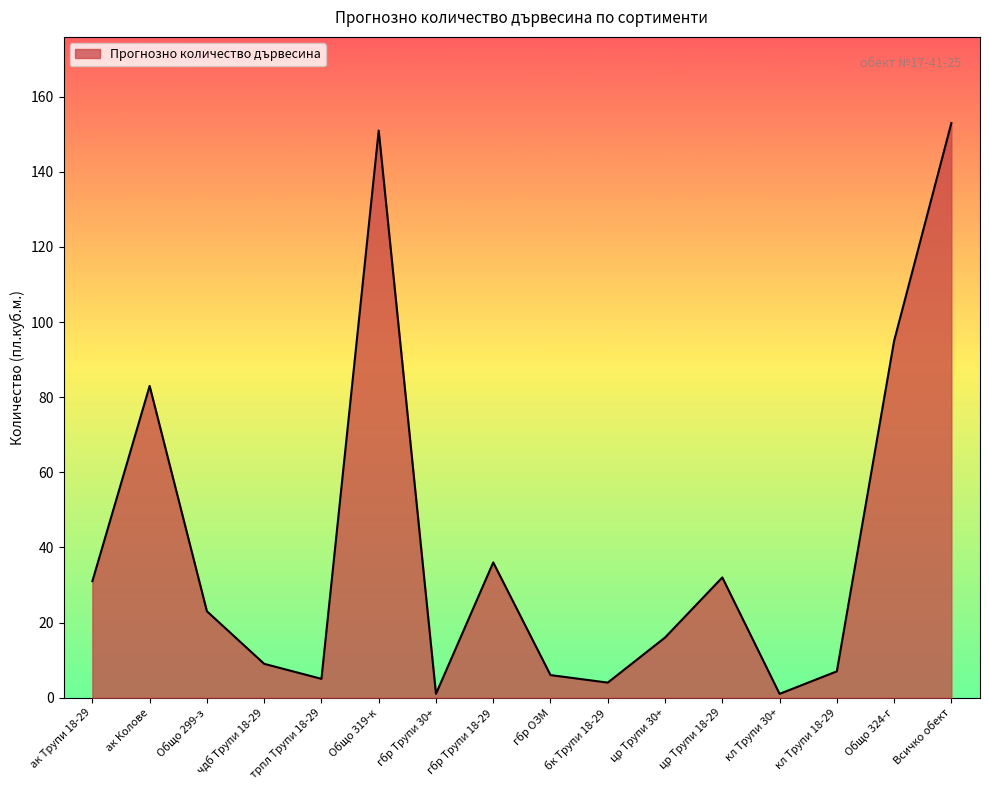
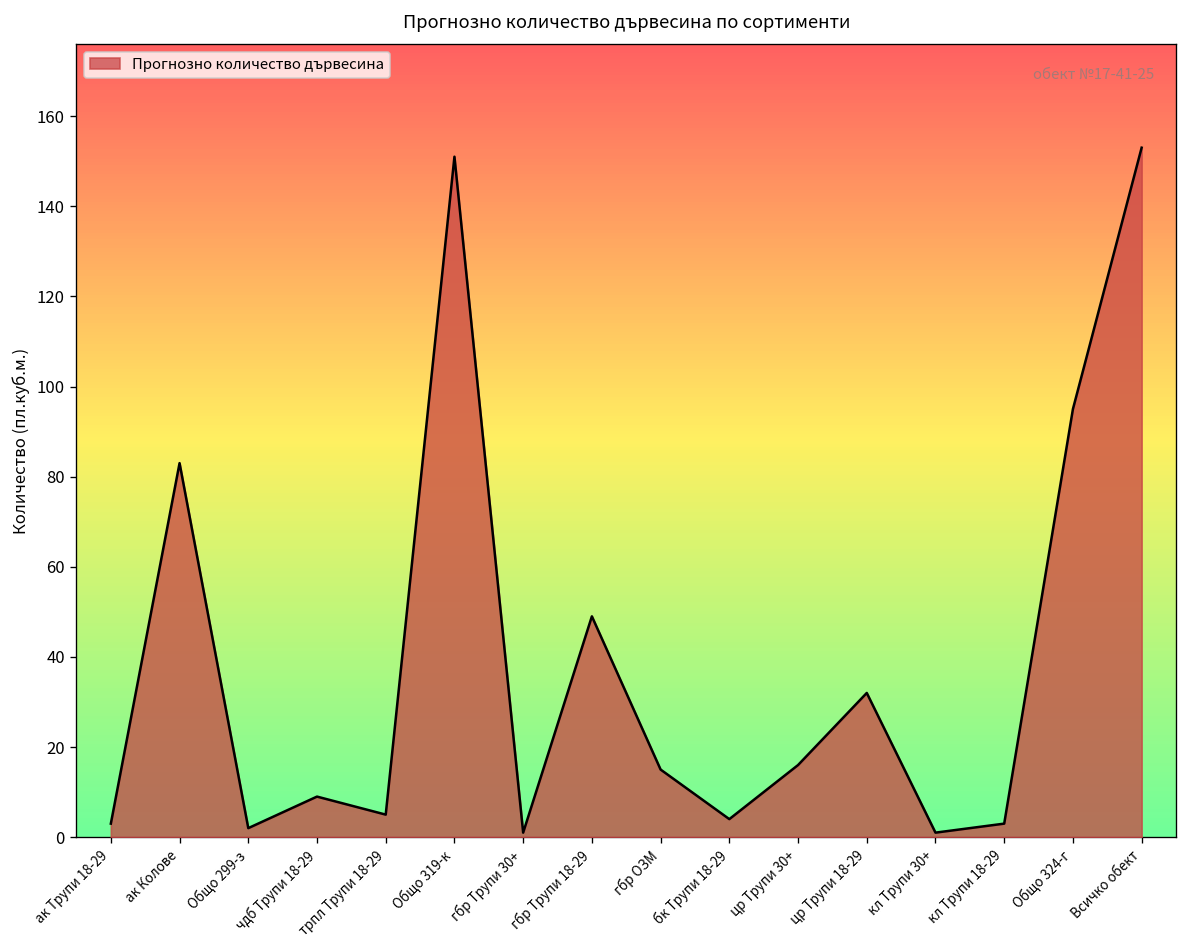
  {
-   "ак Трупи 18-29": 31,
+   "ак Трупи 18-29": 3,
    "ак Колове": 83,
-   "Общо 299-з": 23,
+   "Общо 299-з": 2,
    "чдб Трупи 18-29": 9,
    "трпл Трупи 18-29": 5,
    "Общо 319-к": 151,
    "гбр Трупи 30+": 1,
-   "гбр Трупи 18-29": 36,
-   "гбр ОЗМ": 6,
+   "гбр Трупи 18-29": 49,
+   "гбр ОЗМ": 15,
    "бк Трупи 18-29": 4,
    "цр Трупи 30+": 16,
    "цр Трупи 18-29": 32,
    "кл Трупи 30+": 1,
-   "кл Трупи 18-29": 7,
+   "кл Трупи 18-29": 3,
    "Общо 324-г": 95,
    "Всичко обект": 153
  }
